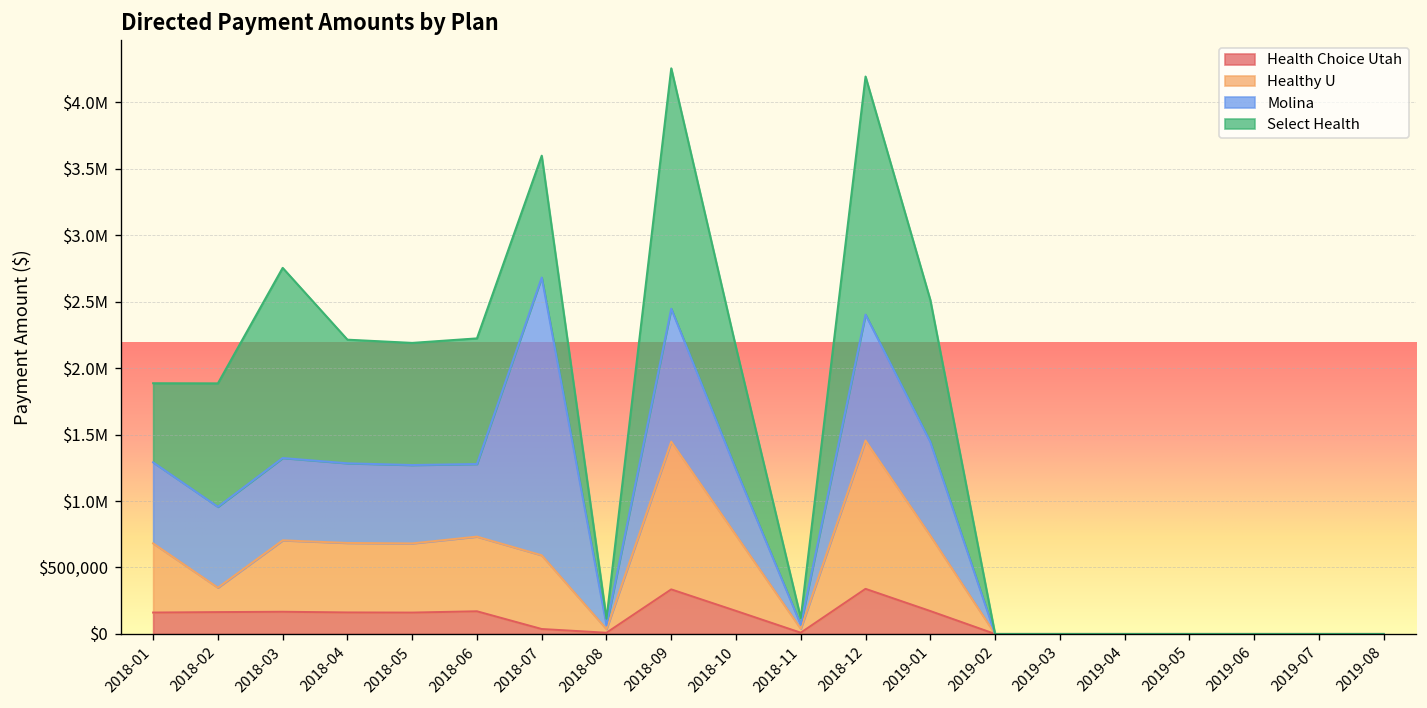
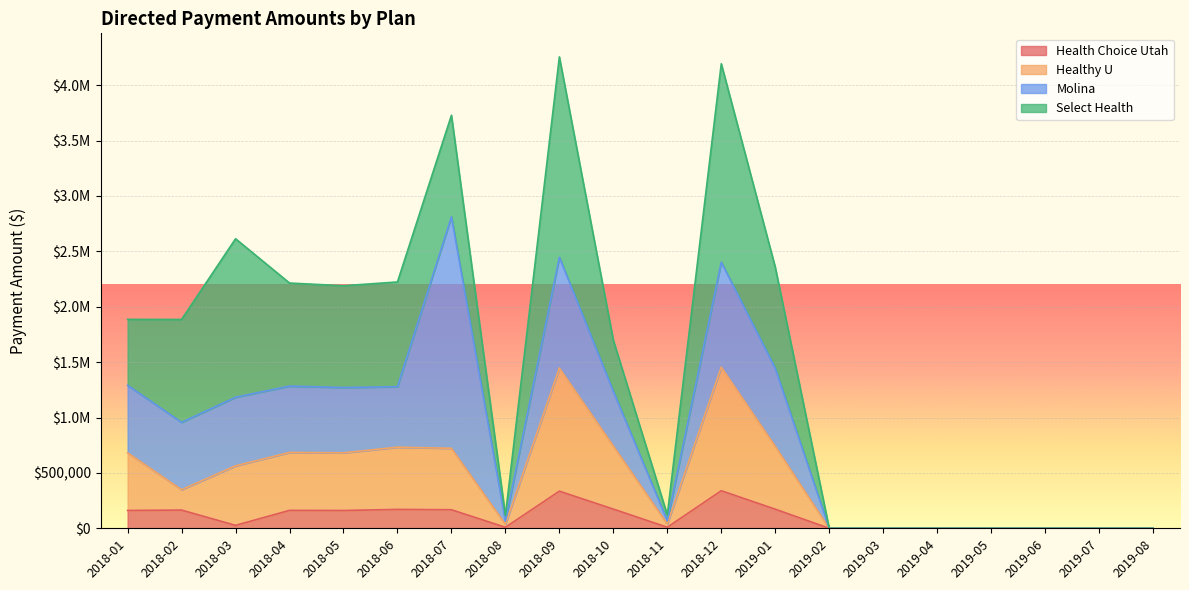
  {
    "Health Choice Utah": {
      "2018-01": "$160,000",
      "2018-02": "$160,000",
-     "2018-03": "$170,000",
+     "2018-03": "$30,000",
      "2018-04": "$160,000",
      "2018-05": "$160,000",
      "2018-06": "$170,000",
-     "2018-07": "$40,000",
+     "2018-07": "$170,000",
      "2018-08": "$10,000",
      "2018-09": "$340,000",
      "2018-10": "$170,000",
      "2018-11": "$10,000",
      "2018-12": "$340,000",
      "2019-01": "$170,000"
    },
    "Healthy U": {
      "2018-01": "$520,000",
      "2018-02": "$180,000",
      "2018-03": "$540,000",
      "2018-04": "$520,000",
      "2018-05": "$520,000",
      "2018-06": "$560,000",
      "2018-07": "$550,000",
      "2018-08": "$30,000",
      "2018-09": "$1,110,000",
      "2018-10": "$570,000",
      "2018-11": "$30,000",
      "2018-12": "$1,120,000",
      "2019-01": "$570,000"
    },
    "Molina": {
      "2018-01": "$610,000",
      "2018-02": "$610,000",
      "2018-03": "$620,000",
      "2018-04": "$600,000",
      "2018-05": "$590,000",
      "2018-06": "$550,000",
      "2018-07": "$2,090,000",
      "2018-08": "$30,000",
      "2018-09": "$1,000,000",
      "2018-10": "$490,000",
      "2018-11": "$30,000",
      "2018-12": "$950,000",
      "2019-01": "$700,000"
    },
    "Select Health": {
      "2018-01": "$600,000",
      "2018-02": "$930,000",
      "2018-03": "$1,430,000",
      "2018-04": "$930,000",
      "2018-05": "$920,000",
      "2018-06": "$950,000",
      "2018-07": "$920,000",
      "2018-08": "$50,000",
      "2018-09": "$1,810,000",
-     "2018-10": "$920,000",
+     "2018-10": "$460,000",
      "2018-11": "$50,000",
      "2018-12": "$1,790,000",
-     "2019-01": "$1,070,000"
+     "2019-01": "$910,000"
    }
  }
